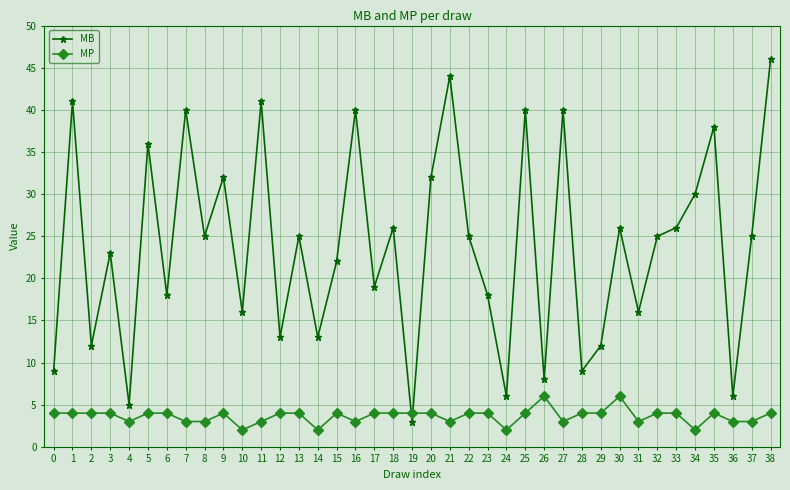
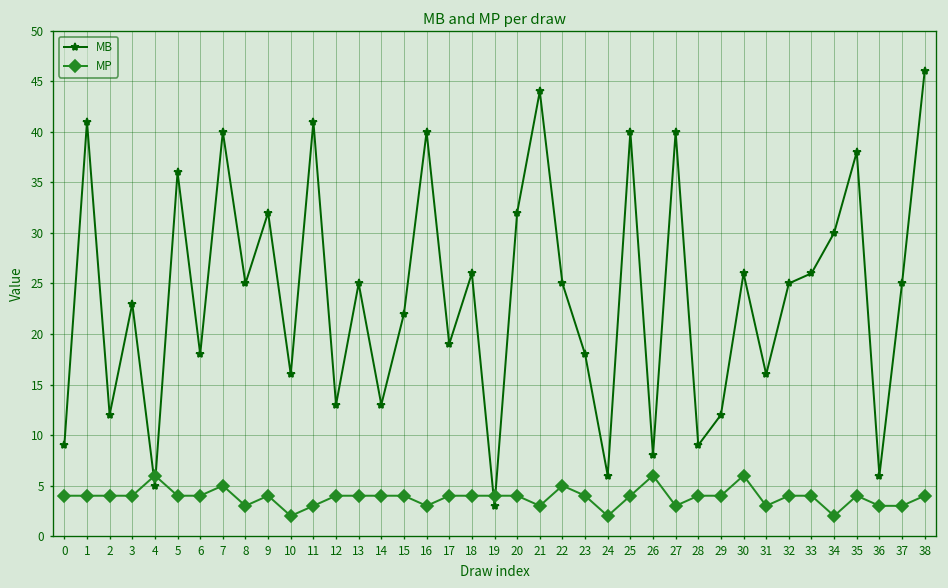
  {
    "MB": {
      "0": 9,
      "1": 41,
      "2": 12,
      "3": 23,
      "4": 5,
      "5": 36,
      "6": 18,
      "7": 40,
      "8": 25,
      "9": 32,
      "10": 16,
      "11": 41,
      "12": 13,
      "13": 25,
      "14": 13,
      "15": 22,
      "16": 40,
      "17": 19,
      "18": 26,
      "19": 3,
      "20": 32,
      "21": 44,
      "22": 25,
      "23": 18,
      "24": 6,
      "25": 40,
      "26": 8,
      "27": 40,
      "28": 9,
      "29": 12,
      "30": 26,
      "31": 16,
      "32": 25,
      "33": 26,
      "34": 30,
      "35": 38,
      "36": 6,
      "37": 25,
      "38": 46
    },
    "MP": {
      "0": 4,
      "1": 4,
      "2": 4,
      "3": 4,
-     "4": 3,
+     "4": 6,
      "5": 4,
      "6": 4,
-     "7": 3,
+     "7": 5,
      "8": 3,
      "9": 4,
      "10": 2,
      "11": 3,
      "12": 4,
      "13": 4,
-     "14": 2,
+     "14": 4,
      "15": 4,
      "16": 3,
      "17": 4,
      "18": 4,
      "19": 4,
      "20": 4,
      "21": 3,
-     "22": 4,
+     "22": 5,
      "23": 4,
      "24": 2,
      "25": 4,
      "26": 6,
      "27": 3,
      "28": 4,
      "29": 4,
      "30": 6,
      "31": 3,
      "32": 4,
      "33": 4,
      "34": 2,
      "35": 4,
      "36": 3,
      "37": 3,
      "38": 4
    }
  }
